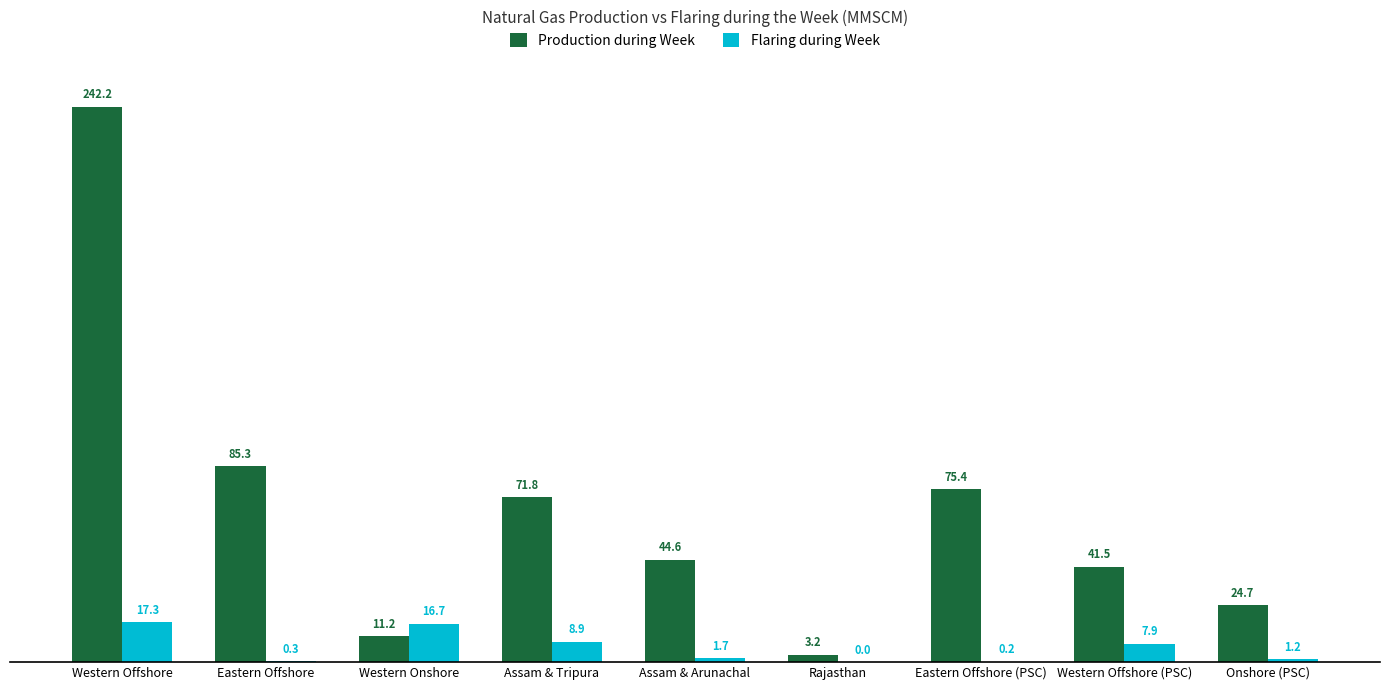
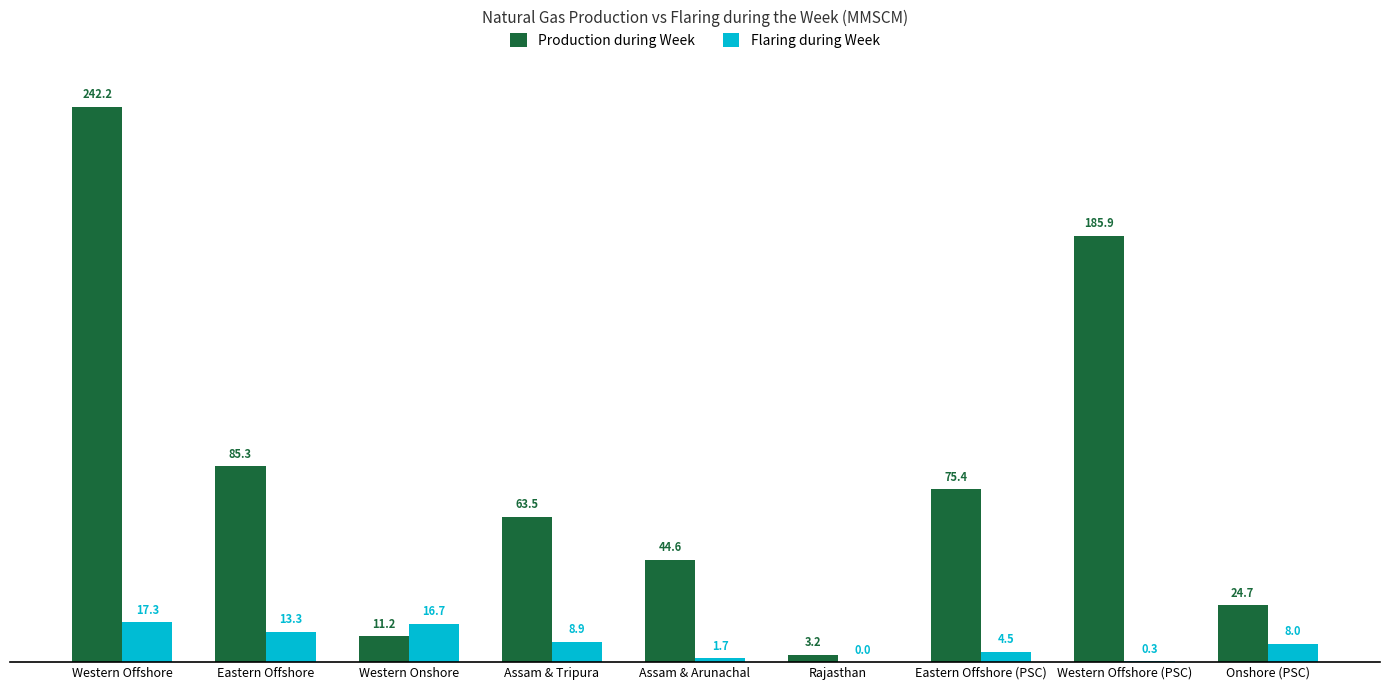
  {
    "Production during Week": {
      "Western Offshore": 242.2,
      "Eastern Offshore": 85.3,
      "Western Onshore": 11.2,
-     "Assam & Tripura": 71.8,
+     "Assam & Tripura": 63.5,
      "Assam & Arunachal": 44.6,
      "Rajasthan": 3.2,
      "Eastern Offshore (PSC)": 75.4,
-     "Western Offshore (PSC)": 41.5,
+     "Western Offshore (PSC)": 185.9,
      "Onshore (PSC)": 24.7
    },
    "Flaring during Week": {
      "Western Offshore": 17.3,
-     "Eastern Offshore": 0.3,
+     "Eastern Offshore": 13.3,
      "Western Onshore": 16.7,
      "Assam & Tripura": 8.9,
      "Assam & Arunachal": 1.7,
      "Rajasthan": 0.0,
-     "Eastern Offshore (PSC)": 0.2,
-     "Western Offshore (PSC)": 7.9,
-     "Onshore (PSC)": 1.2
+     "Eastern Offshore (PSC)": 4.5,
+     "Western Offshore (PSC)": 0.3,
+     "Onshore (PSC)": 8.0
    }
  }
